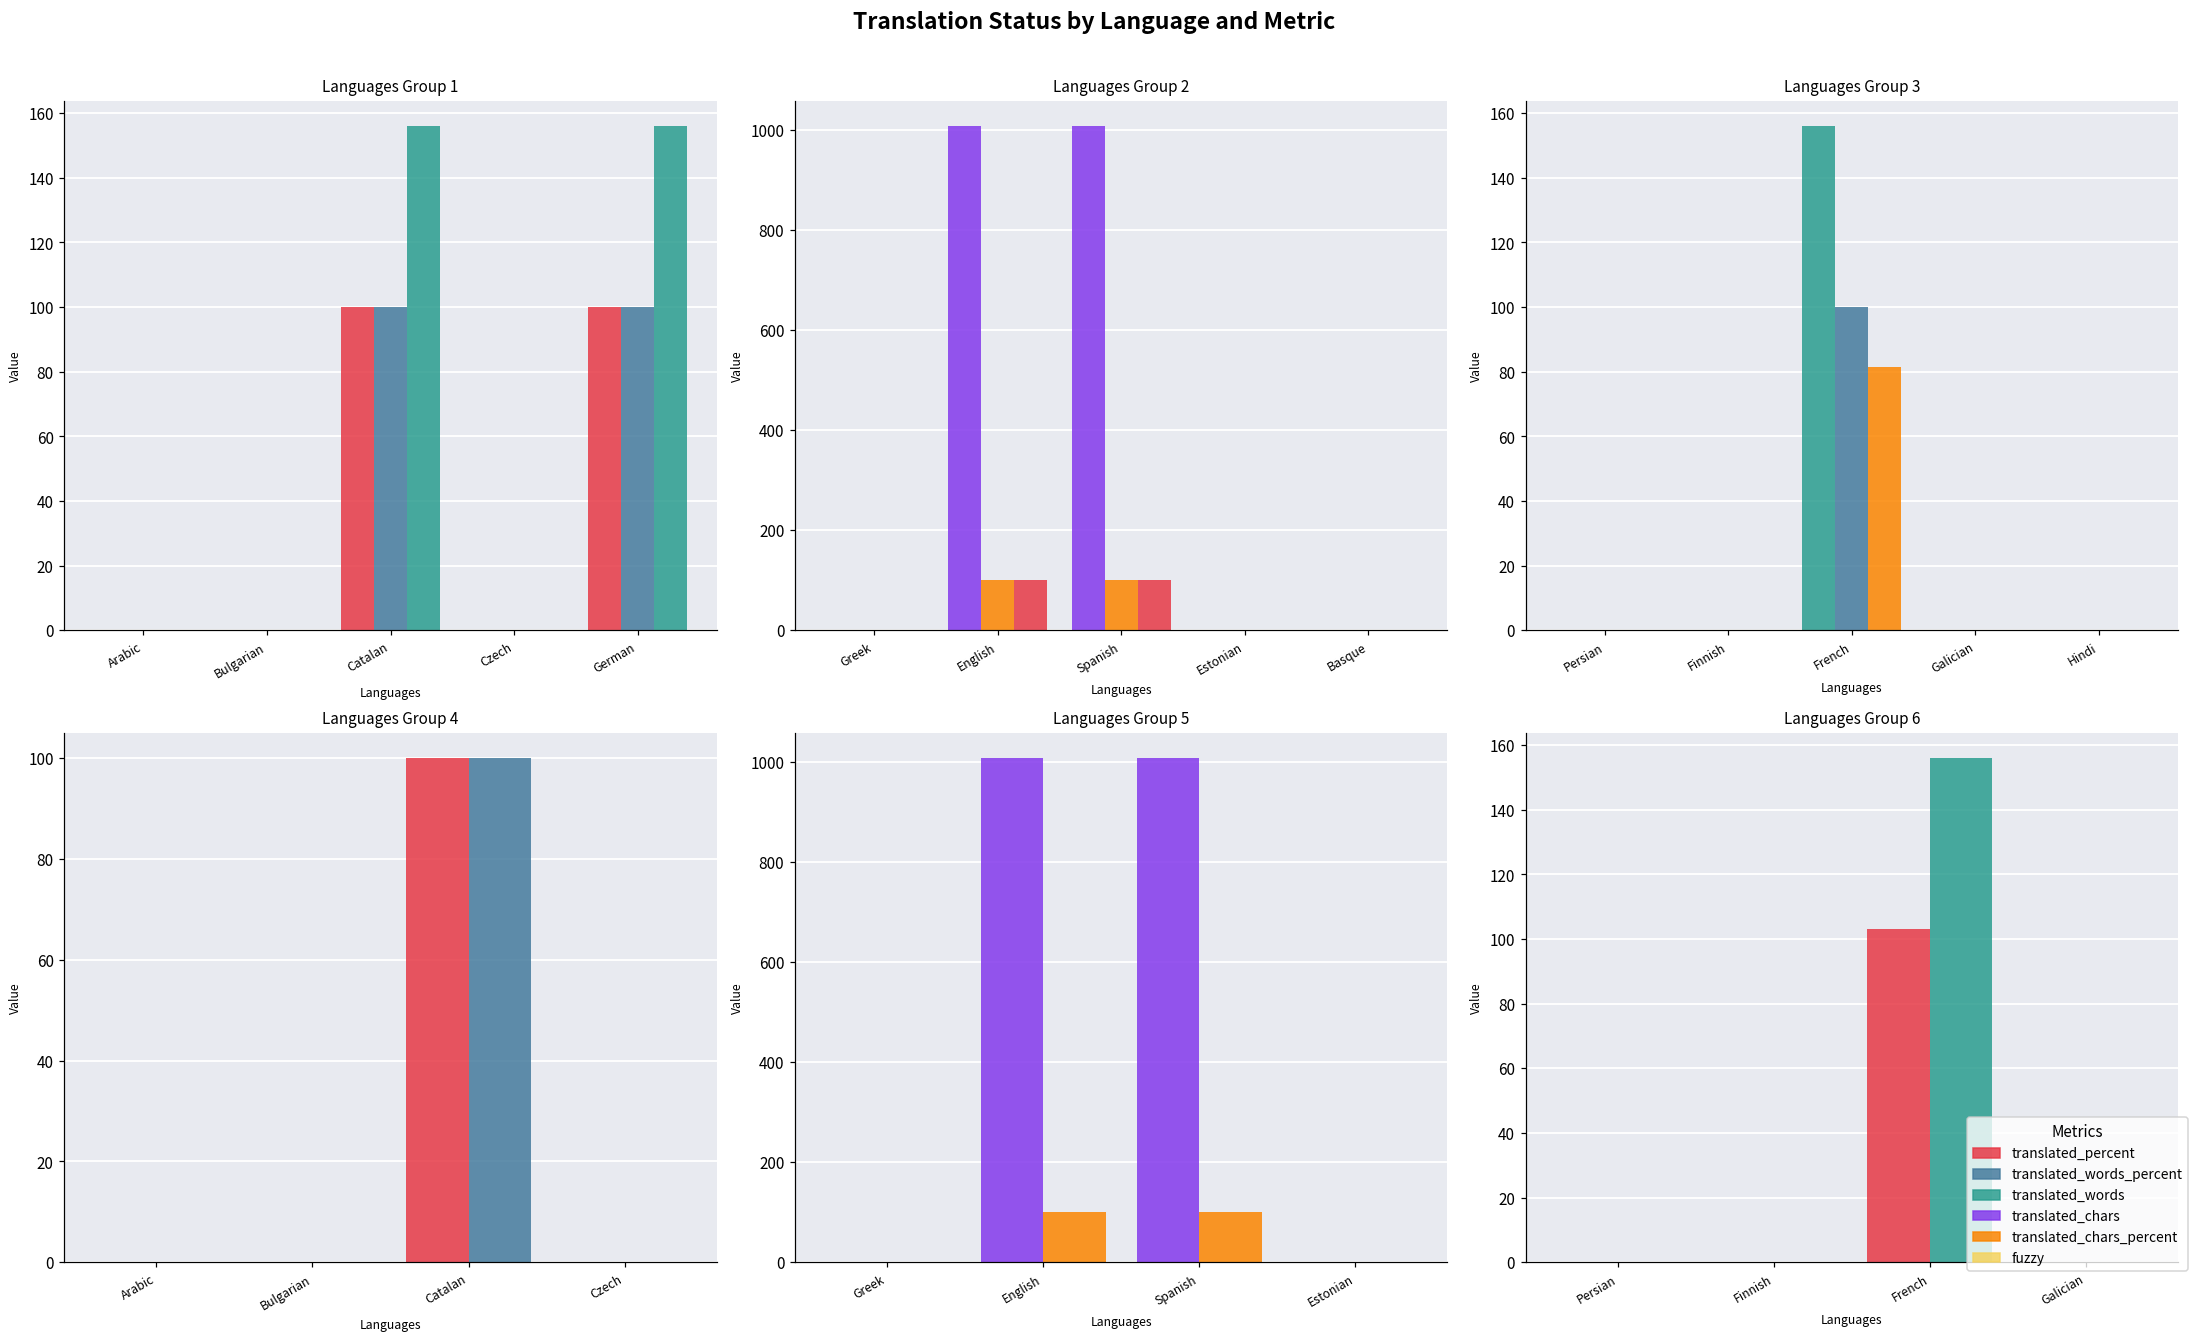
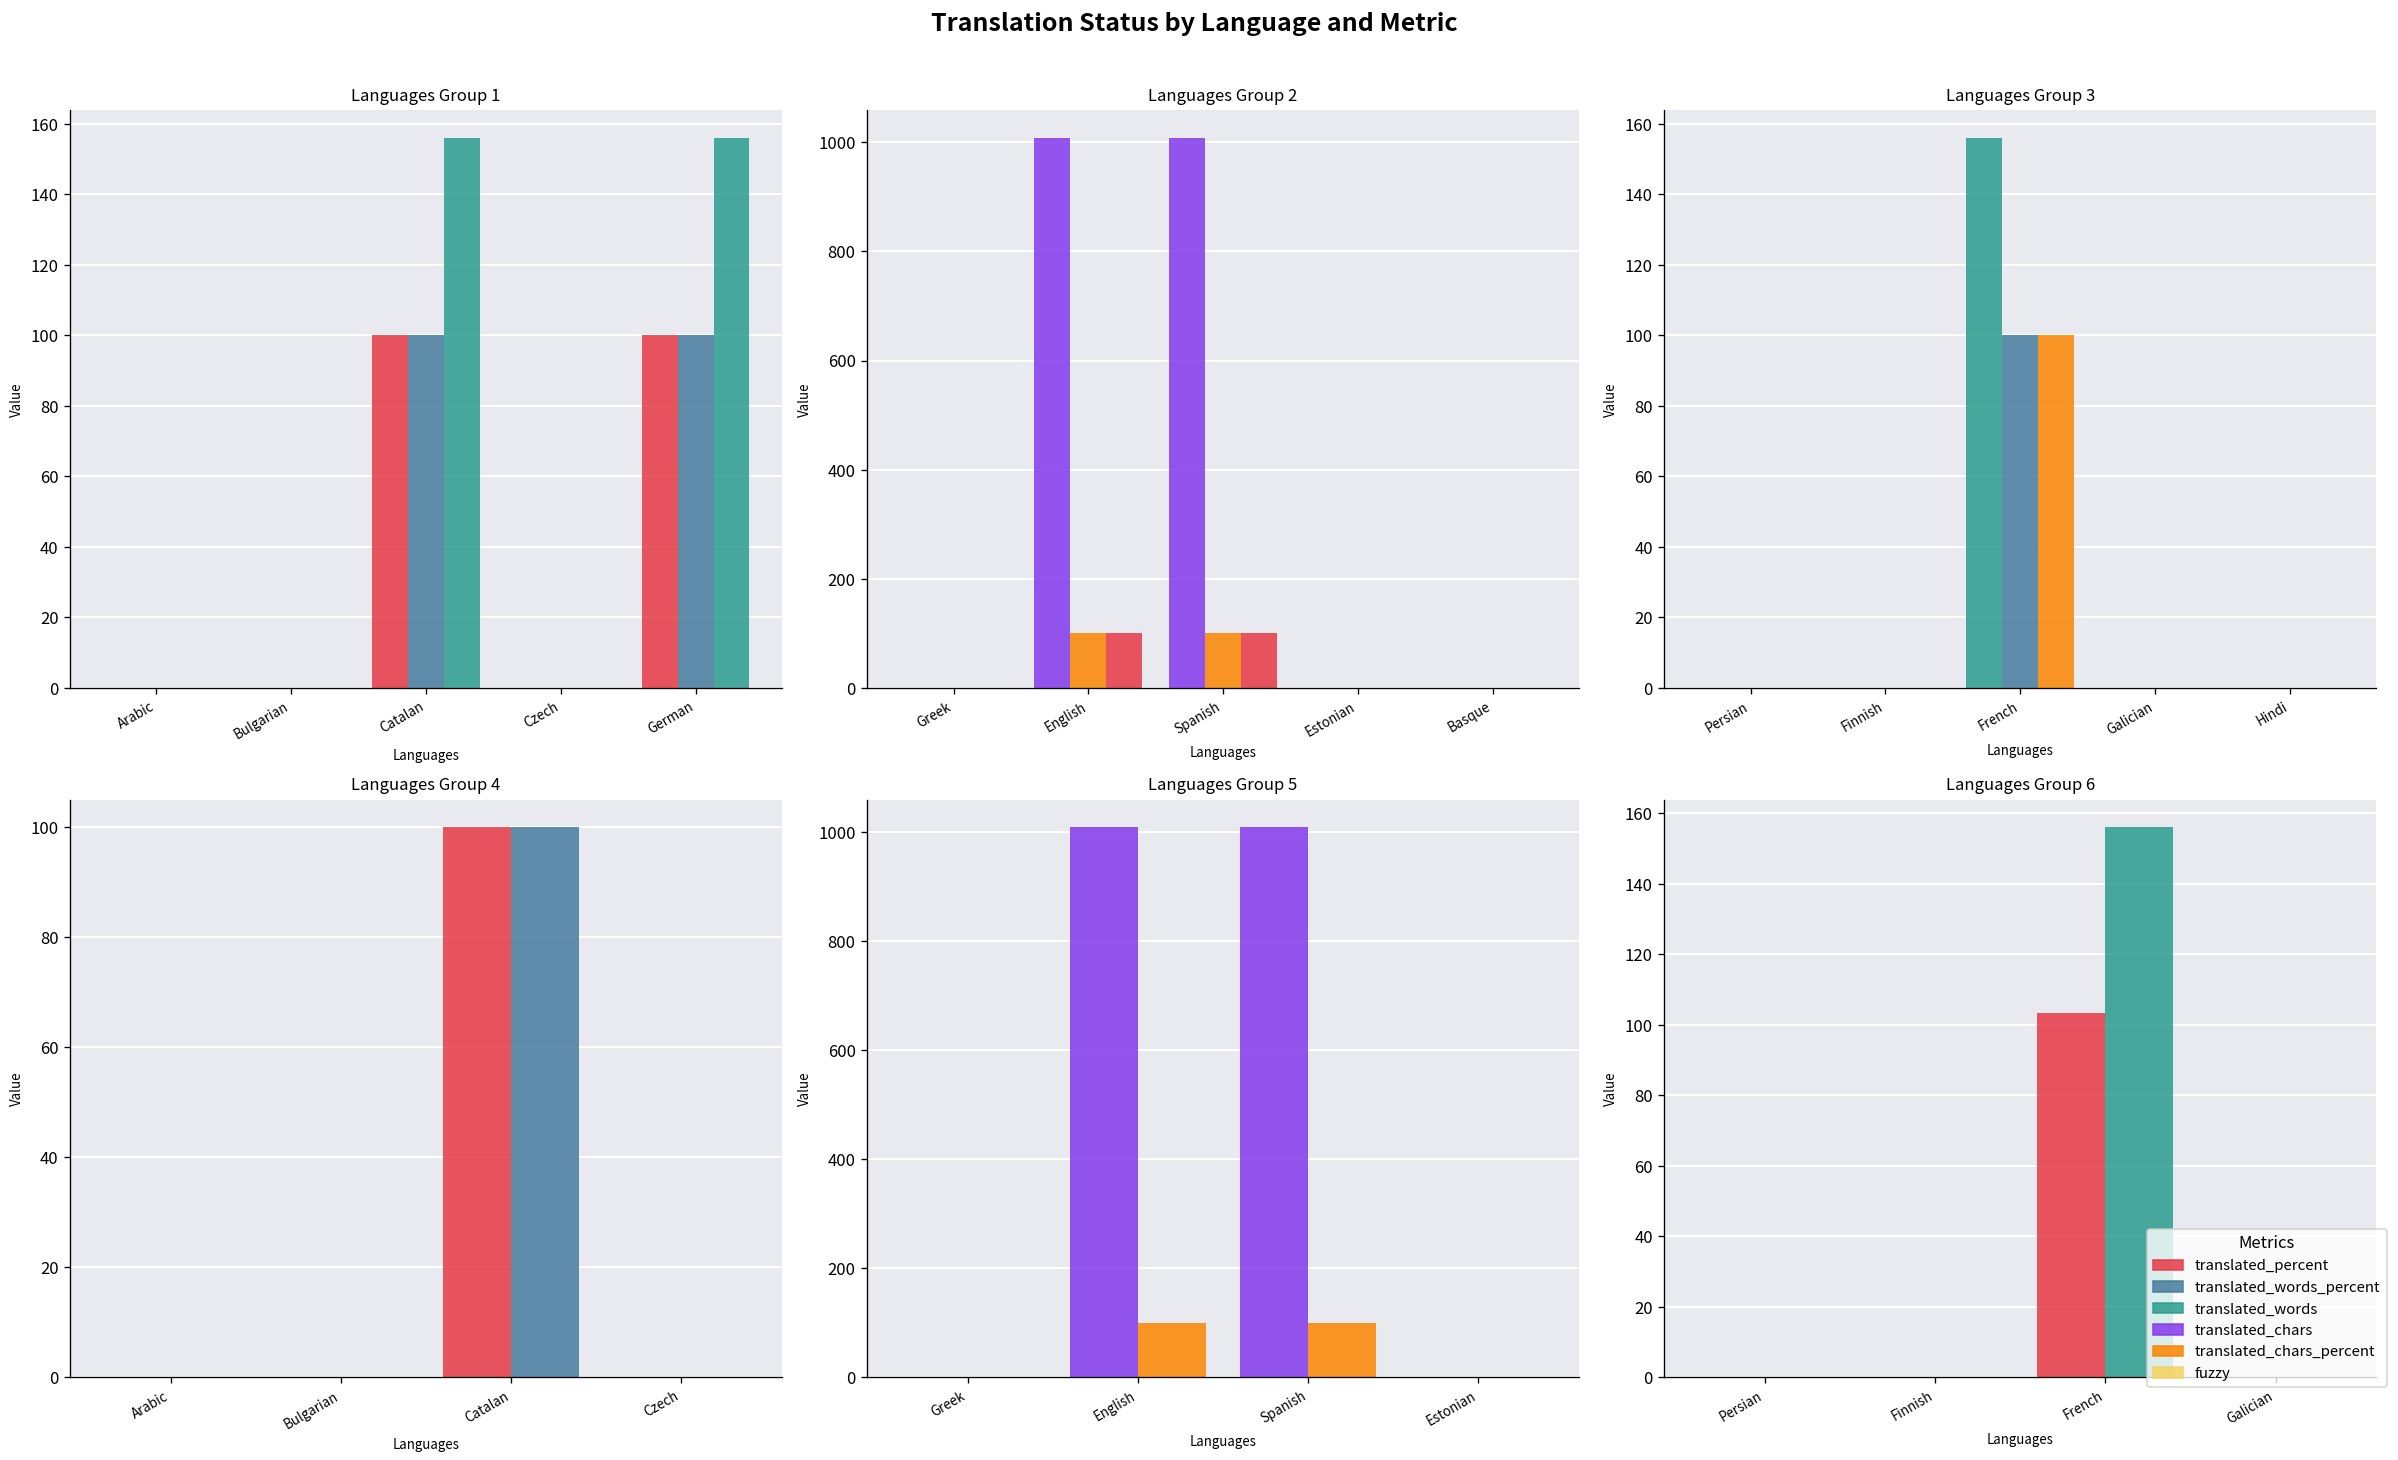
  {
    "Languages Group 1": {
      "translated_percent": {
        "Arabic": 0,
        "Bulgarian": 0,
        "Catalan": 100,
        "Czech": 0,
        "German": 100
      }
    },
    "Languages Group 2": {
      "translated_chars": {
        "Greek": 0,
        "English": 1010,
        "Spanish": 1010,
        "Estonian": 0,
        "Basque": 0
      },
      "translated_chars_percent": {
        "Greek": 0,
        "English": 100,
        "Spanish": 100,
        "Estonian": 0,
        "Basque": 0
      },
      "translated_percent": {
        "Greek": 0,
        "English": 100,
        "Spanish": 100,
        "Estonian": 0,
        "Basque": 0
      }
    },
    "Languages Group 3": {
      "translated_chars_percent": {
        "Persian": 0,
        "Finnish": 0,
-       "French": 81,
+       "French": 100,
        "Galician": 0,
        "Hindi": 0
      }
    },
    "Languages Group 4": {
      "translated_percent": {
        "Arabic": 0,
        "Bulgarian": 0,
        "Catalan": 100,
        "Czech": 0
      },
      "translated_words_percent": {
        "Arabic": 0,
        "Bulgarian": 0,
        "Catalan": 100,
        "Czech": 0
      }
    },
    "Languages Group 5": {
      "translated_chars": {
        "Greek": 0,
        "English": 1010,
        "Spanish": 1010,
        "Estonian": 0
      },
      "translated_chars_percent": {
        "Greek": 0,
        "English": 100,
        "Spanish": 100,
        "Estonian": 0
      }
    },
    "Languages Group 6": {
      "translated_percent": {
        "Persian": 0,
        "Finnish": 0,
        "French": 103
      },
      "translated_words": {
        "Persian": 0,
        "Finnish": 0,
        "French": 156
      }
    }
  }
